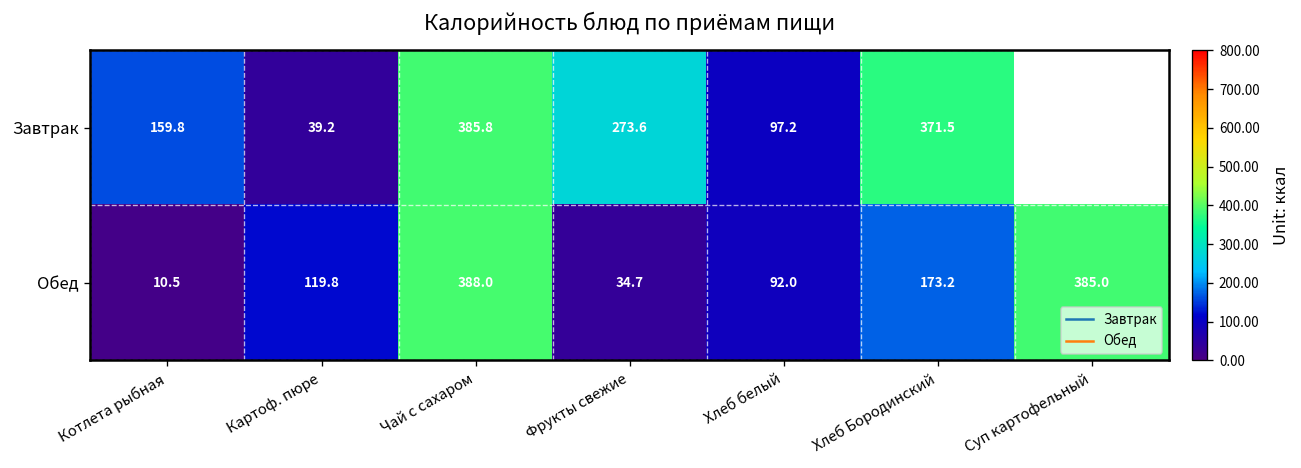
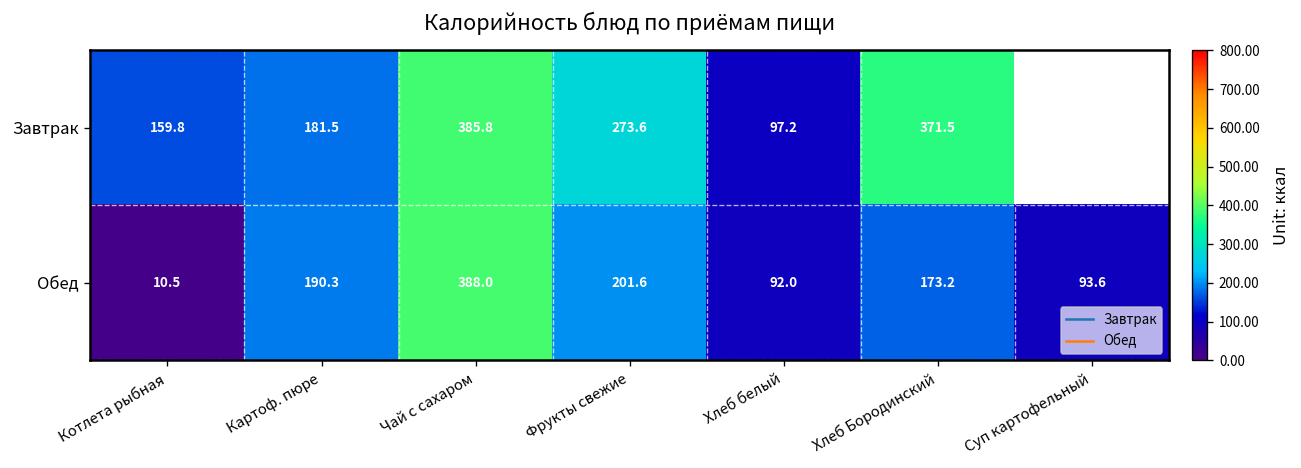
  {
    "Завтрак": {
      "Котлета рыбная": 159.8,
-     "Картоф. пюре": 39.2,
+     "Картоф. пюре": 181.5,
      "Чай с сахаром": 385.8,
      "Фрукты свежие": 273.6,
      "Хлеб белый": 97.2,
      "Хлеб Бородинский": 371.5
    },
    "Обед": {
      "Котлета рыбная": 10.5,
-     "Картоф. пюре": 119.8,
+     "Картоф. пюре": 190.3,
      "Чай с сахаром": 388.0,
-     "Фрукты свежие": 34.7,
+     "Фрукты свежие": 201.6,
      "Хлеб белый": 92.0,
      "Хлеб Бородинский": 173.2,
-     "Суп картофельный": 385.0
+     "Суп картофельный": 93.6
    }
  }
